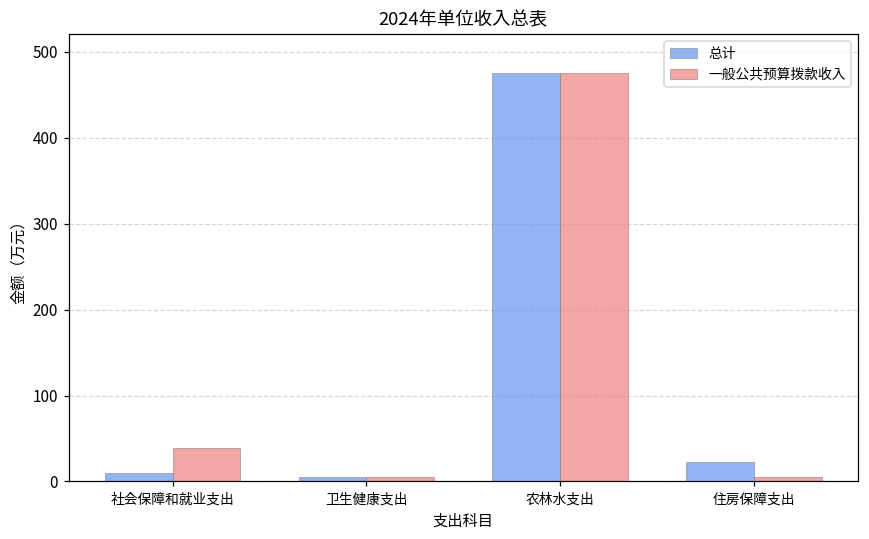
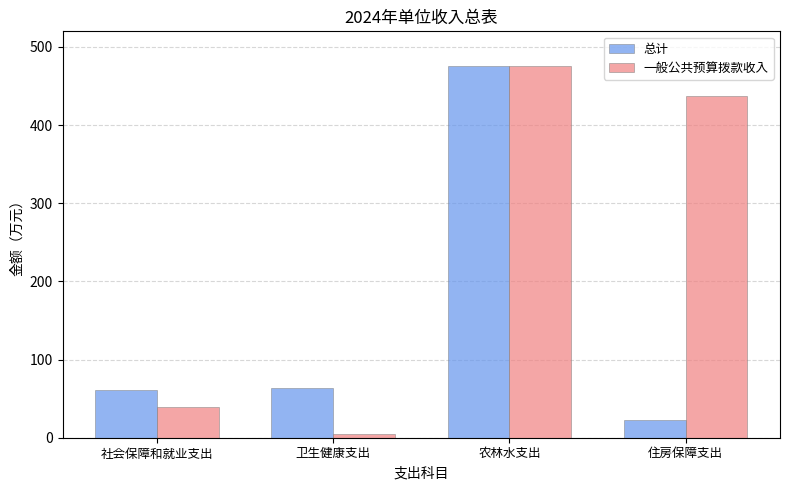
  {
    "总计": {
-     "社会保障和就业支出": 10,
-     "卫生健康支出": 0,
+     "社会保障和就业支出": 60,
+     "卫生健康支出": 60,
      "农林水支出": 480,
      "住房保障支出": 20
    },
    "一般公共预算拨款收入": {
      "社会保障和就业支出": 40,
      "卫生健康支出": 0,
      "农林水支出": 480,
-     "住房保障支出": 0
+     "住房保障支出": 440
    }
  }
